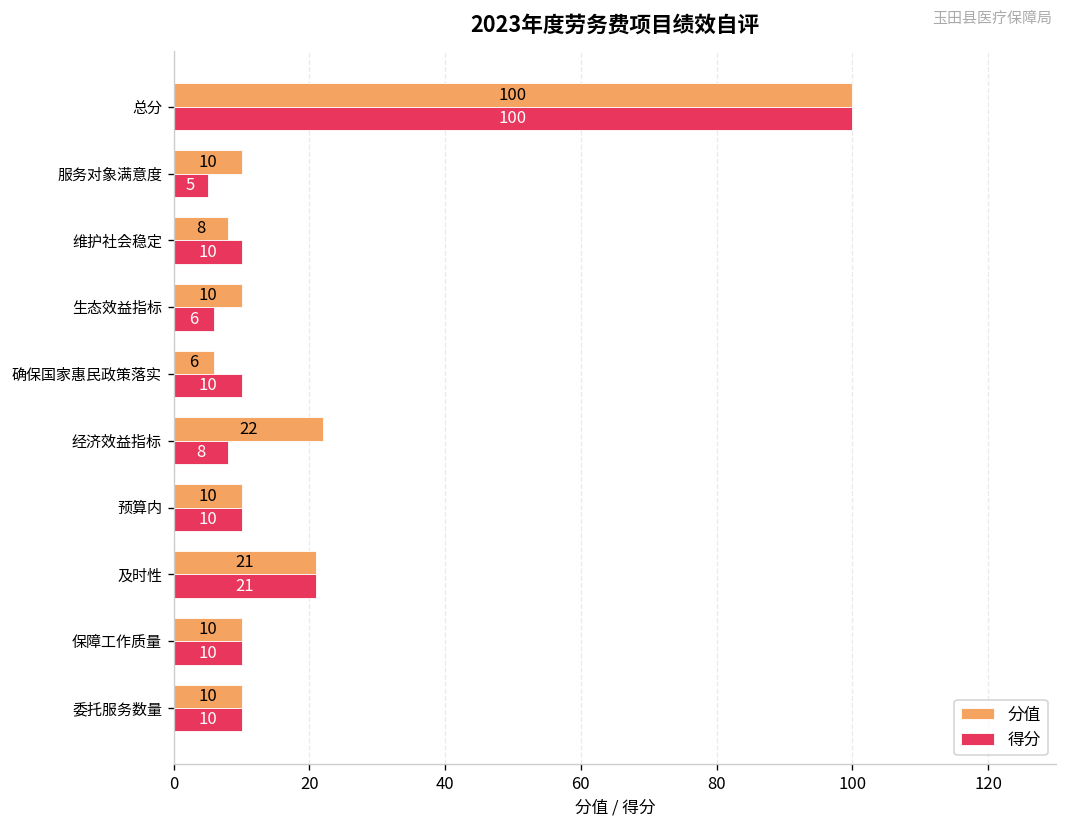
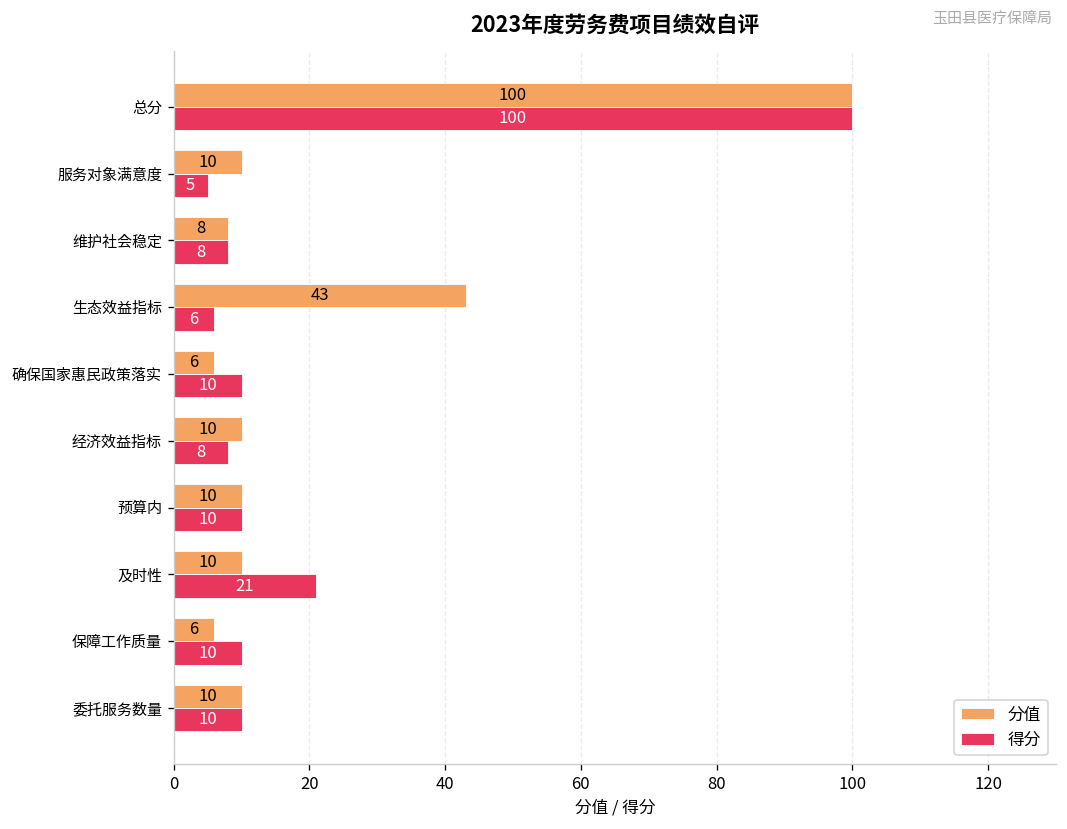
  {
    "分值": {
      "总分": 100,
      "服务对象满意度": 10,
      "维护社会稳定": 8,
-     "生态效益指标": 10,
+     "生态效益指标": 43,
      "确保国家惠民政策落实": 6,
-     "经济效益指标": 22,
+     "经济效益指标": 10,
      "预算内": 10,
-     "及时性": 21,
-     "保障工作质量": 10,
+     "及时性": 10,
+     "保障工作质量": 6,
      "委托服务数量": 10
    },
    "得分": {
      "总分": 100,
      "服务对象满意度": 5,
-     "维护社会稳定": 10,
+     "维护社会稳定": 8,
      "生态效益指标": 6,
      "确保国家惠民政策落实": 10,
      "经济效益指标": 8,
      "预算内": 10,
      "及时性": 21,
      "保障工作质量": 10,
      "委托服务数量": 10
    }
  }
